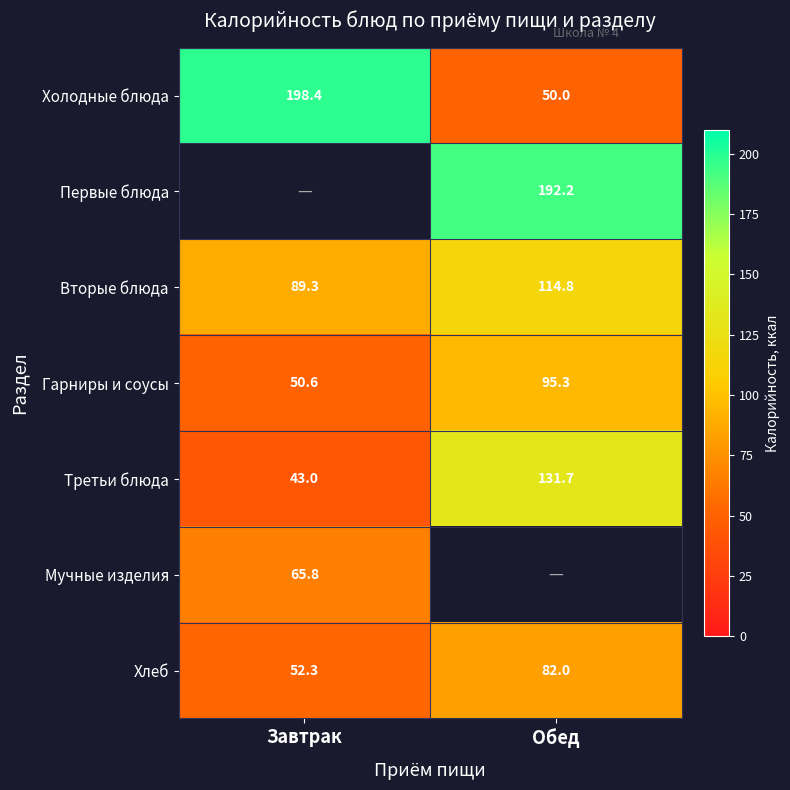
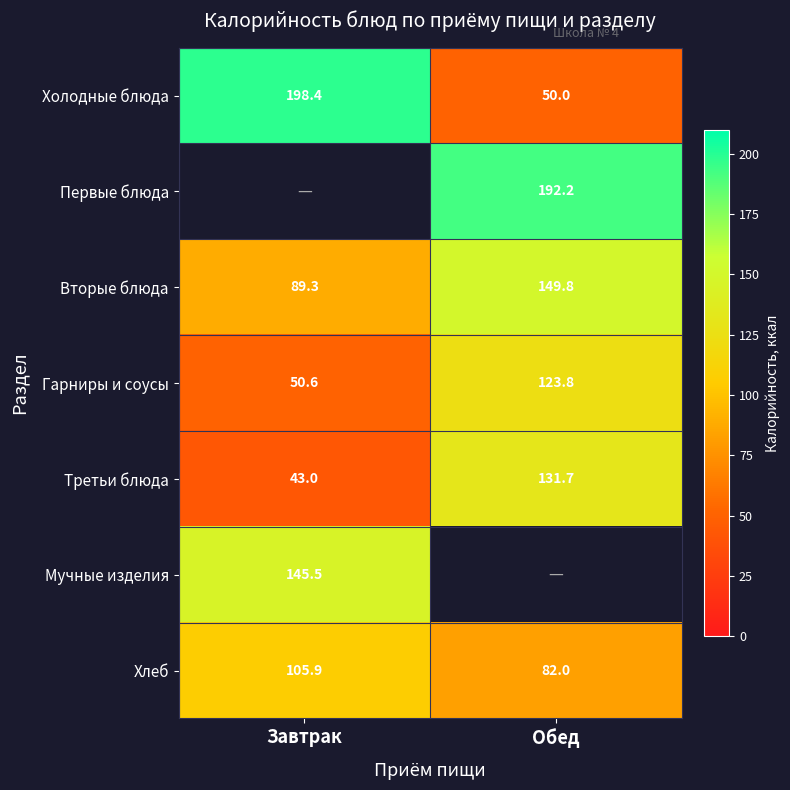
  {
    "Холодные блюда": {
      "Завтрак": 198.4,
      "Обед": 50.0
    },
    "Первые блюда": {
      "Обед": 192.2
    },
    "Вторые блюда": {
      "Завтрак": 89.3,
-     "Обед": 114.8
+     "Обед": 149.8
    },
    "Гарниры и соусы": {
      "Завтрак": 50.6,
-     "Обед": 95.3
+     "Обед": 123.8
    },
    "Третьи блюда": {
      "Завтрак": 43.0,
      "Обед": 131.7
    },
    "Мучные изделия": {
-     "Завтрак": 65.8
+     "Завтрак": 145.5
    },
    "Хлеб": {
-     "Завтрак": 52.3,
+     "Завтрак": 105.9,
      "Обед": 82.0
    }
  }
